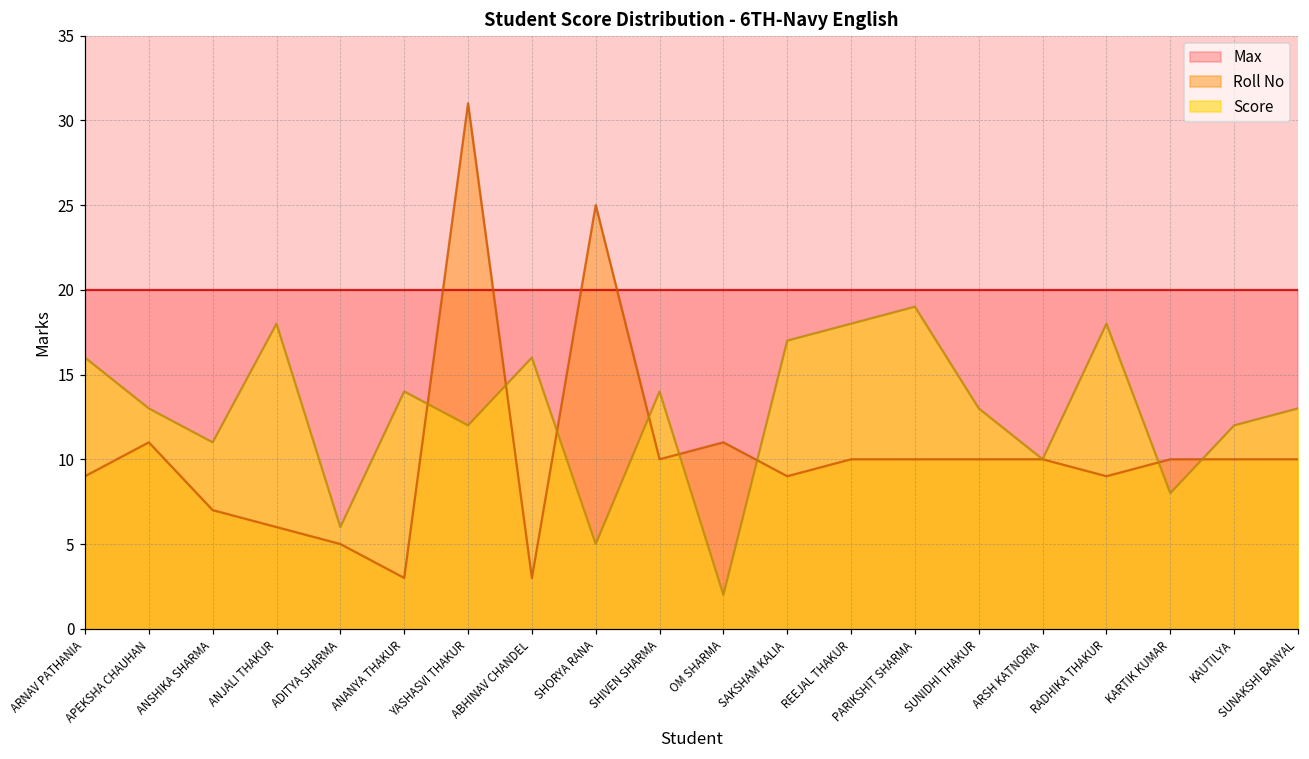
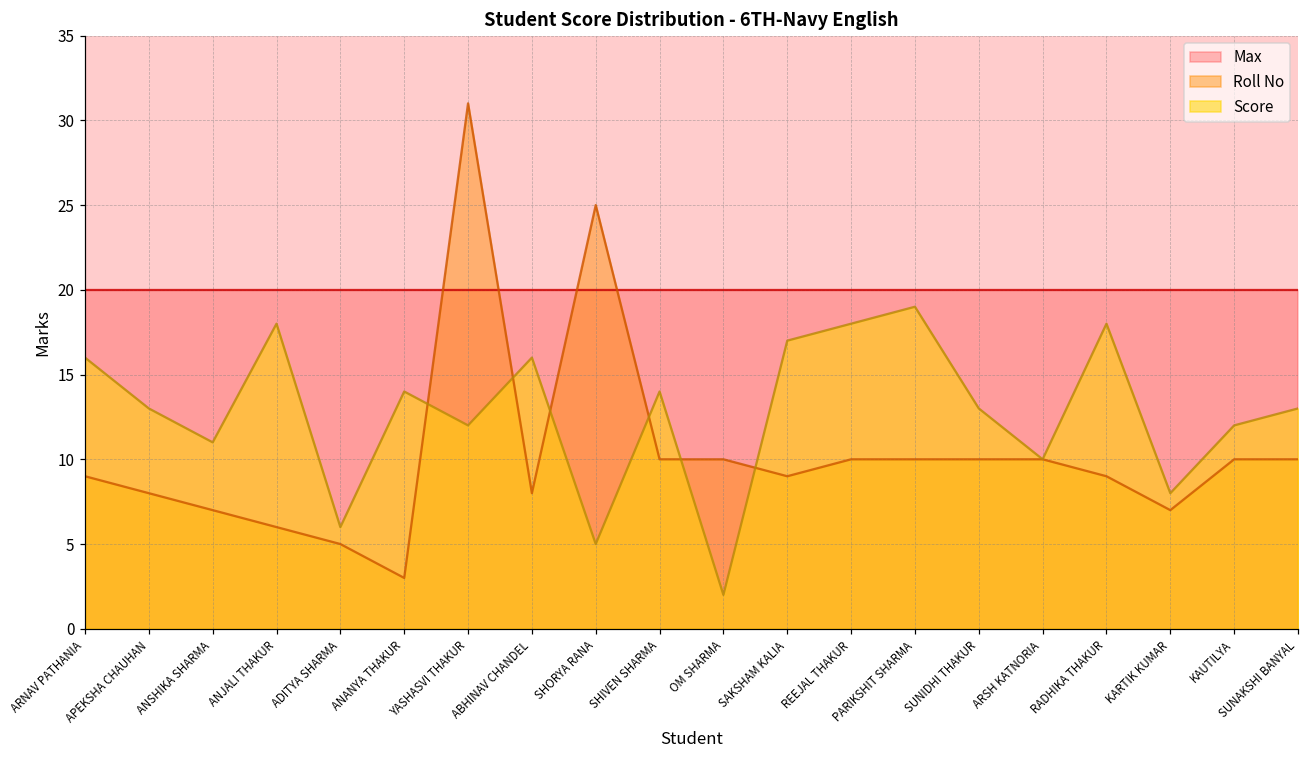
  {
    "Max": {
      "ARNAV PATHANIA": 20,
      "APEKSHA CHAUHAN": 20,
      "ANSHIKA SHARMA": 20,
      "ANJALI THAKUR": 20,
      "ADITYA SHARMA": 20,
      "ANANYA THAKUR": 20,
      "YASHASVI THAKUR": 20,
      "ABHINAV CHANDEL": 20,
      "SHORYA RANA": 20,
      "SHIVEN SHARMA": 20,
      "OM SHARMA": 20,
      "SAKSHAM KALIA": 20,
      "REEJAL THAKUR": 20,
      "PARIKSHIT SHARMA": 20,
      "SUNIDHI THAKUR": 20,
      "ARSH KATNORIA": 20,
      "RADHIKA THAKUR": 20,
      "KARTIK KUMAR": 20,
      "KAUTILYA": 20,
      "SUNAKSHI BANYAL": 20
    },
    "Roll No": {
      "ARNAV PATHANIA": 9,
-     "APEKSHA CHAUHAN": 11,
+     "APEKSHA CHAUHAN": 8,
      "ANSHIKA SHARMA": 7,
      "ANJALI THAKUR": 6,
      "ADITYA SHARMA": 5,
      "ANANYA THAKUR": 3,
      "YASHASVI THAKUR": 31,
-     "ABHINAV CHANDEL": 3,
+     "ABHINAV CHANDEL": 8,
      "SHORYA RANA": 25,
      "SHIVEN SHARMA": 10,
-     "OM SHARMA": 11,
+     "OM SHARMA": 10,
      "SAKSHAM KALIA": 9,
      "REEJAL THAKUR": 10,
      "PARIKSHIT SHARMA": 10,
      "SUNIDHI THAKUR": 10,
      "RADHIKA THAKUR": 9,
-     "KARTIK KUMAR": 10,
+     "KARTIK KUMAR": 7,
      "KAUTILYA": 10,
      "SUNAKSHI BANYAL": 10
    },
    "Score": {
      "ARNAV PATHANIA": 16,
      "APEKSHA CHAUHAN": 13,
      "ANSHIKA SHARMA": 11,
      "ANJALI THAKUR": 18,
      "ADITYA SHARMA": 6,
      "ANANYA THAKUR": 14,
      "YASHASVI THAKUR": 12,
      "ABHINAV CHANDEL": 16,
      "SHORYA RANA": 5,
      "SHIVEN SHARMA": 14,
      "OM SHARMA": 2,
      "SAKSHAM KALIA": 17,
      "REEJAL THAKUR": 18,
      "PARIKSHIT SHARMA": 19,
      "SUNIDHI THAKUR": 13,
      "RADHIKA THAKUR": 18,
      "KARTIK KUMAR": 8,
      "KAUTILYA": 12,
      "SUNAKSHI BANYAL": 13
    }
  }
